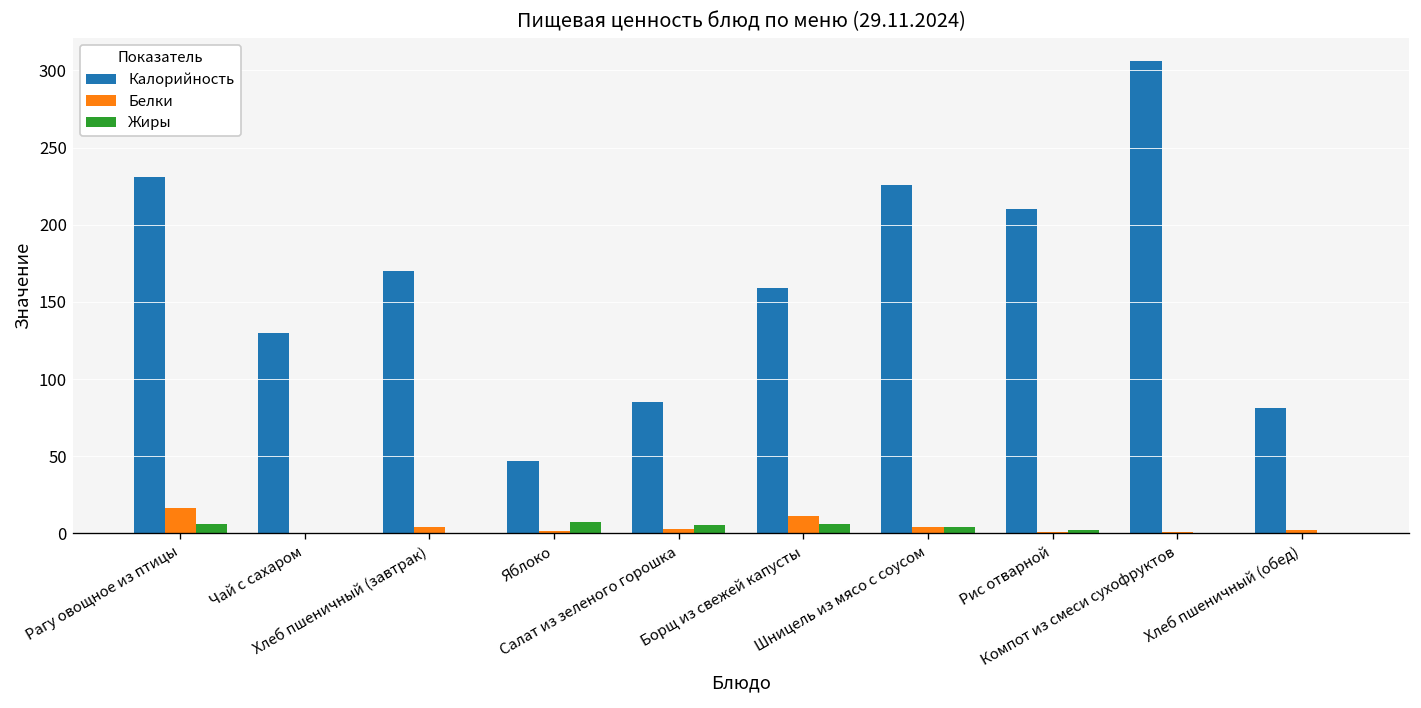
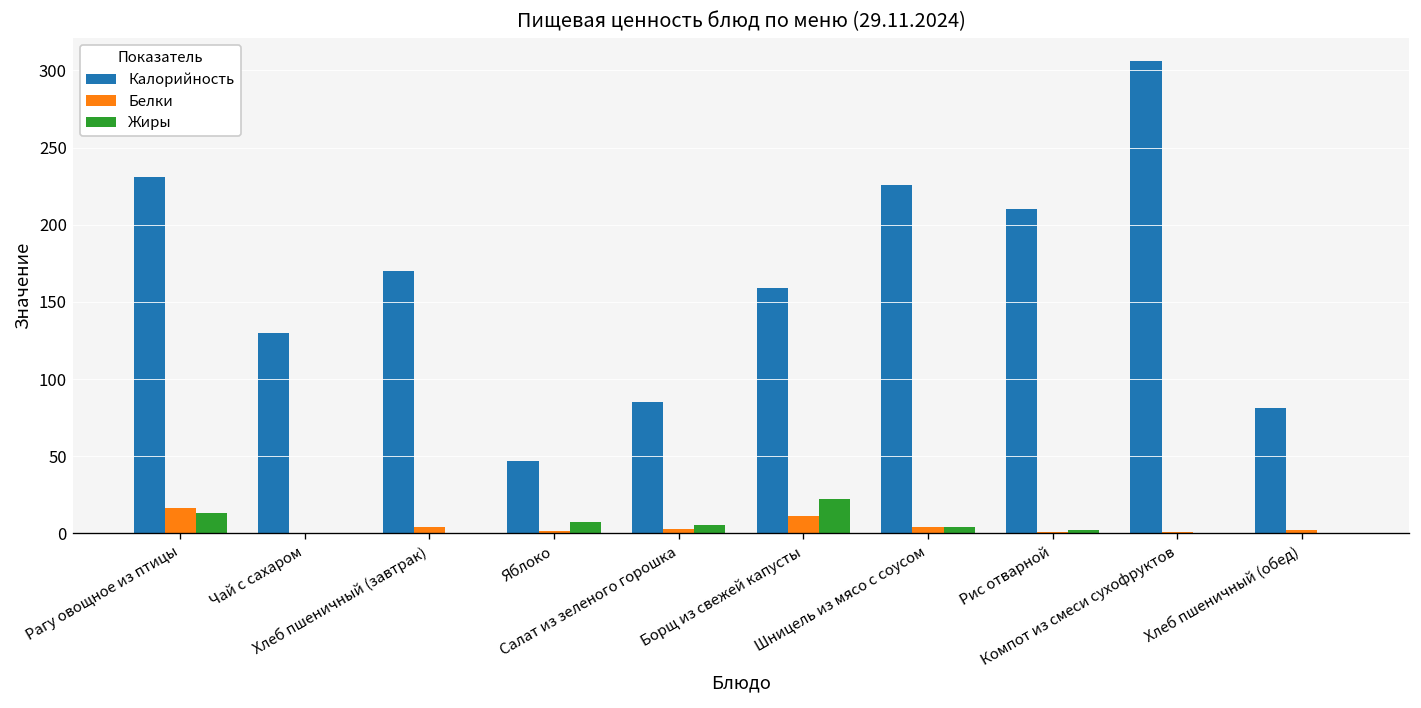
  {
    "Калорийность": {
      "Рагу овощное из птицы": 231,
      "Чай с сахаром": 130,
      "Хлеб пшеничный (завтрак)": 170,
      "Яблоко": 47,
      "Салат из зеленого горошка": 85,
      "Борщ из свежей капусты": 159,
      "Шницель из мясо с соусом": 226,
      "Рис отварной": 210,
      "Компот из смеси сухофруктов": 306,
      "Хлеб пшеничный (обед)": 81
    },
    "Белки": {
      "Рагу овощное из птицы": 16,
      "Хлеб пшеничный (завтрак)": 4,
      "Салат из зеленого горошка": 3,
      "Борщ из свежей капусты": 11,
      "Шницель из мясо с соусом": 4,
      "Хлеб пшеничный (обед)": 2
    },
    "Жиры": {
-     "Рагу овощное из птицы": 6,
+     "Рагу овощное из птицы": 13,
      "Яблоко": 8,
      "Салат из зеленого горошка": 5,
-     "Борщ из свежей капусты": 6,
+     "Борщ из свежей капусты": 22,
      "Шницель из мясо с соусом": 4,
      "Рис отварной": 2
    }
  }
